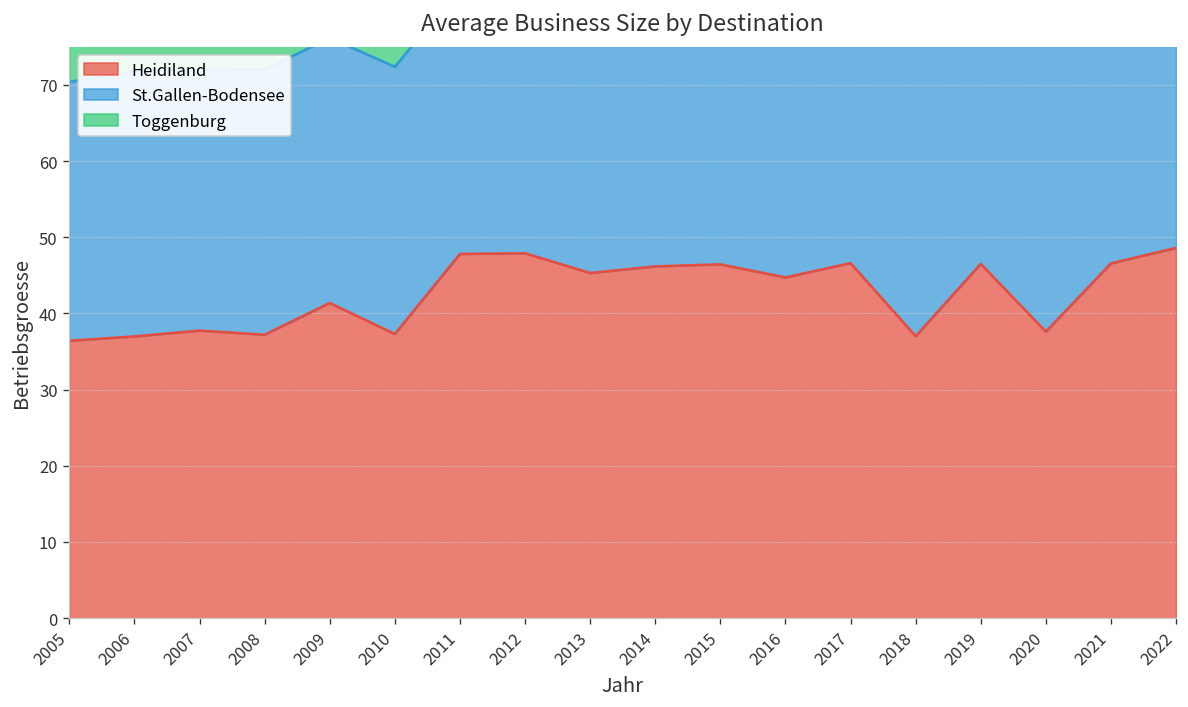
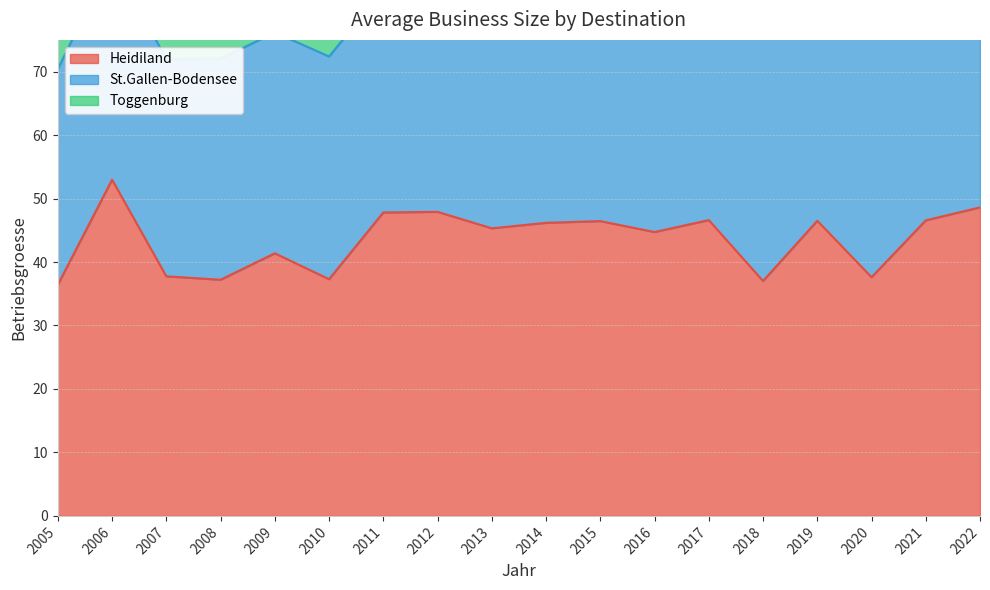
  {
    "Heidiland": {
      "2005": 36,
-     "2006": 37,
+     "2006": 53,
      "2007": 38,
      "2008": 37,
      "2009": 41,
      "2010": 37,
      "2011": 48,
      "2012": 48,
      "2013": 45,
      "2014": 46,
      "2015": 46,
      "2016": 45,
      "2017": 47,
      "2018": 37,
      "2019": 47,
      "2020": 38,
      "2021": 47,
      "2022": 49
    },
    "St.Gallen-Bodensee": {
      "2005": 34,
      "2010": 35
    }
  }
